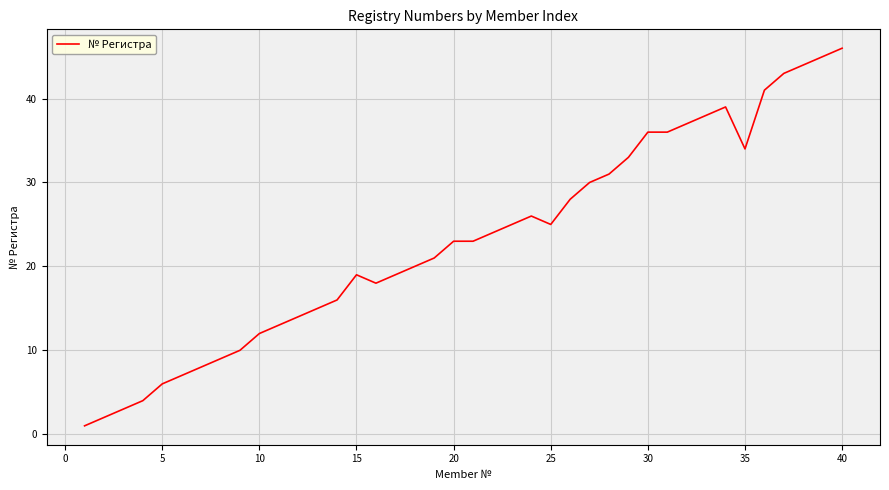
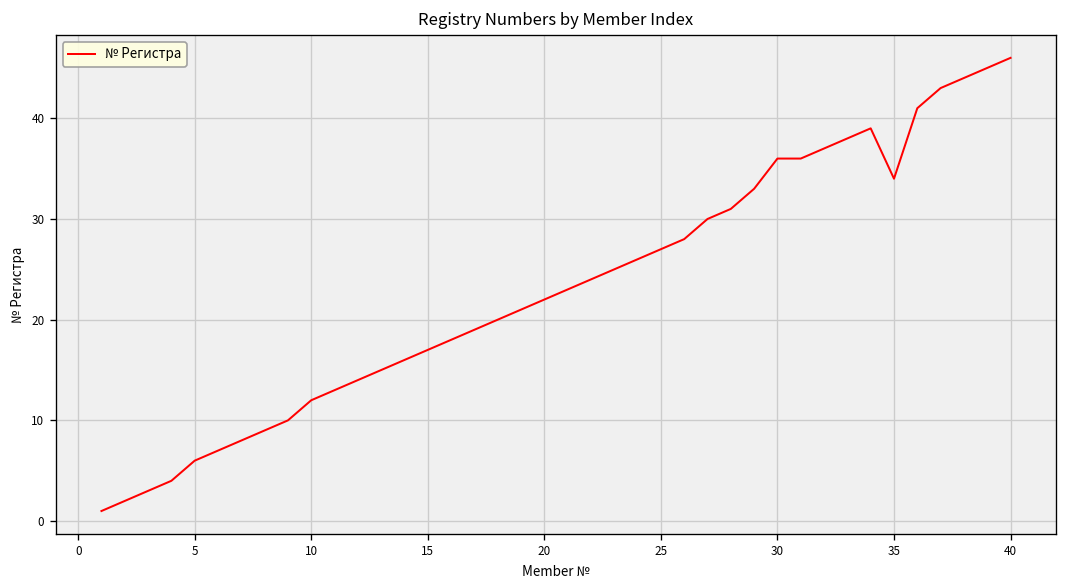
  {
    "5": 6,
    "10": 12,
-   "15": 19,
-   "20": 23,
-   "25": 25,
+   "15": 17,
+   "20": 22,
+   "25": 27,
    "30": 36,
    "35": 34,
    "40": 46
  }
